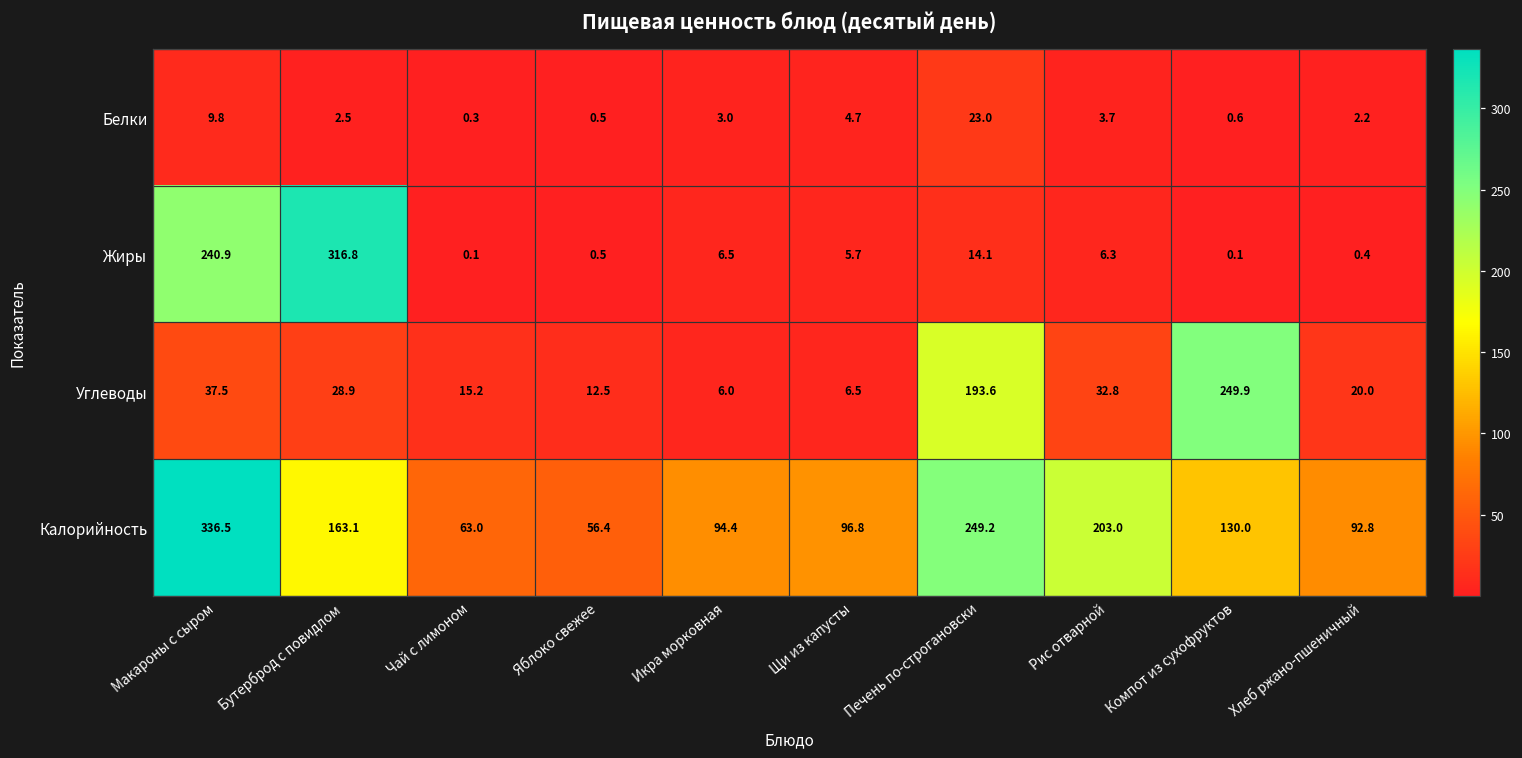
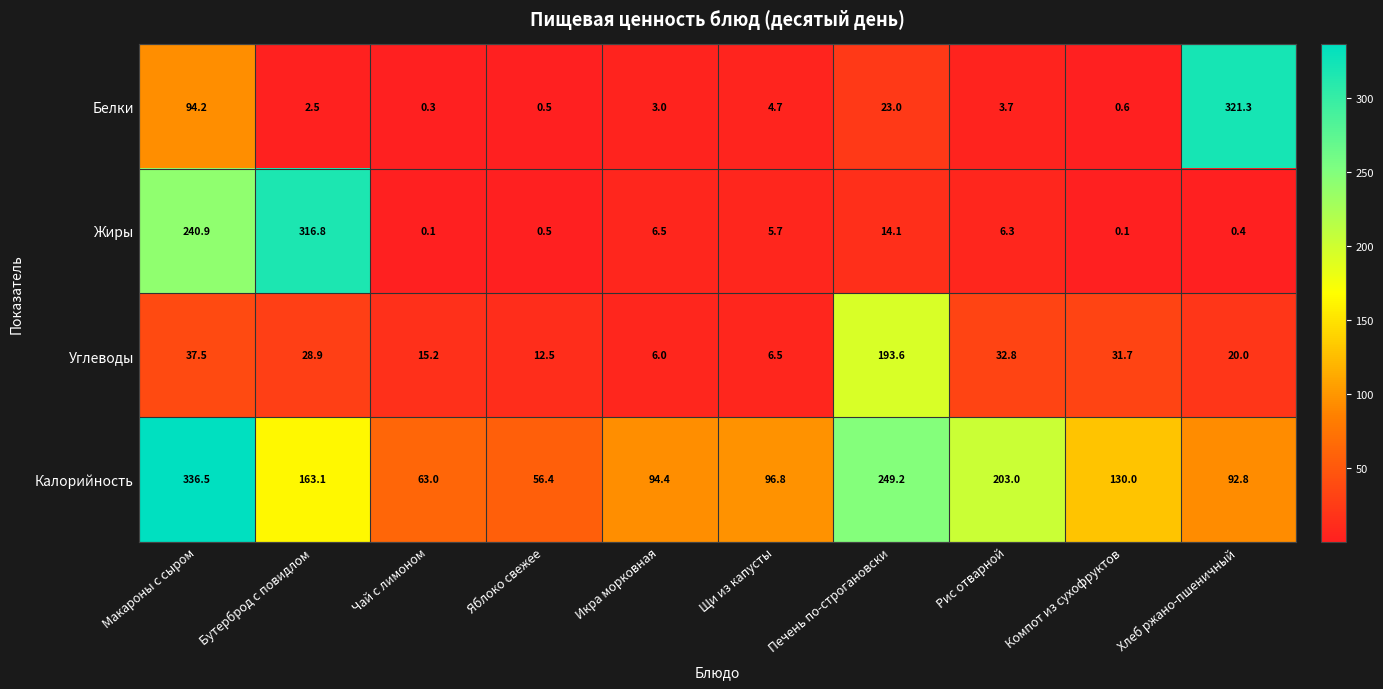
  {
    "Белки": {
-     "Макароны с сыром": 9.8,
+     "Макароны с сыром": 94.2,
      "Бутерброд с повидлом": 2.5,
      "Чай с лимоном": 0.3,
      "Яблоко свежее": 0.5,
      "Икра морковная": 3.0,
      "Щи из капусты": 4.7,
      "Печень по-строгановски": 23.0,
      "Рис отварной": 3.7,
      "Компот из сухофруктов": 0.6,
-     "Хлеб ржано-пшеничный": 2.2
+     "Хлеб ржано-пшеничный": 321.3
    },
    "Жиры": {
      "Макароны с сыром": 240.9,
      "Бутерброд с повидлом": 316.8,
      "Чай с лимоном": 0.1,
      "Яблоко свежее": 0.5,
      "Икра морковная": 6.5,
      "Щи из капусты": 5.7,
      "Печень по-строгановски": 14.1,
      "Рис отварной": 6.3,
      "Компот из сухофруктов": 0.1,
      "Хлеб ржано-пшеничный": 0.4
    },
    "Углеводы": {
      "Макароны с сыром": 37.5,
      "Бутерброд с повидлом": 28.9,
      "Чай с лимоном": 15.2,
      "Яблоко свежее": 12.5,
      "Икра морковная": 6.0,
      "Щи из капусты": 6.5,
      "Печень по-строгановски": 193.6,
      "Рис отварной": 32.8,
-     "Компот из сухофруктов": 249.9,
+     "Компот из сухофруктов": 31.7,
      "Хлеб ржано-пшеничный": 20.0
    },
    "Калорийность": {
      "Макароны с сыром": 336.5,
      "Бутерброд с повидлом": 163.1,
      "Чай с лимоном": 63.0,
      "Яблоко свежее": 56.4,
      "Икра морковная": 94.4,
      "Щи из капусты": 96.8,
      "Печень по-строгановски": 249.2,
      "Рис отварной": 203.0,
      "Компот из сухофруктов": 130.0,
      "Хлеб ржано-пшеничный": 92.8
    }
  }
